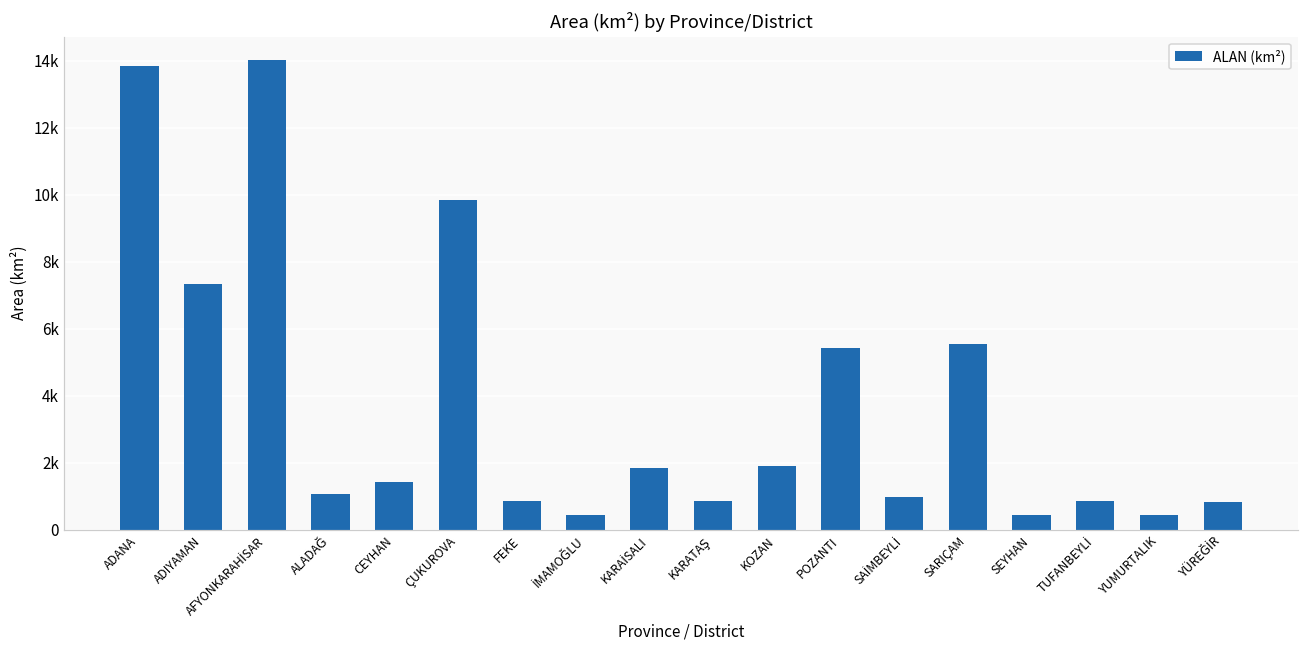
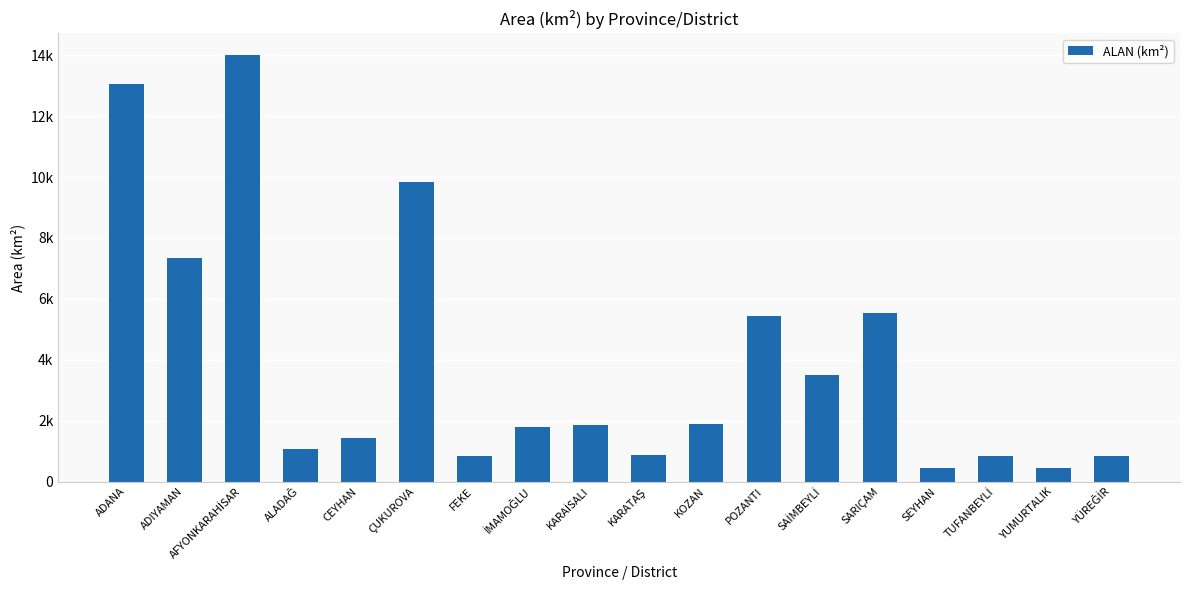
  {
-   "ADANA": 13800,
+   "ADANA": 13100,
    "ADIYAMAN": 7300,
    "AFYONKARAHİSAR": 14000,
    "ALADAĞ": 1100,
    "CEYHAN": 1400,
    "ÇUKUROVA": 9800,
    "FEKE": 900,
-   "İMAMOĞLU": 400,
+   "İMAMOĞLU": 1800,
    "KARAİSALI": 1900,
    "KARATAŞ": 900,
    "KOZAN": 1900,
    "POZANTI": 5400,
-   "SAİMBEYLİ": 1000,
+   "SAİMBEYLİ": 3500,
    "SARIÇAM": 5500,
    "SEYHAN": 400,
    "TUFANBEYLİ": 900,
    "YUMURTALIK": 400,
    "YÜREĞİR": 800
  }
